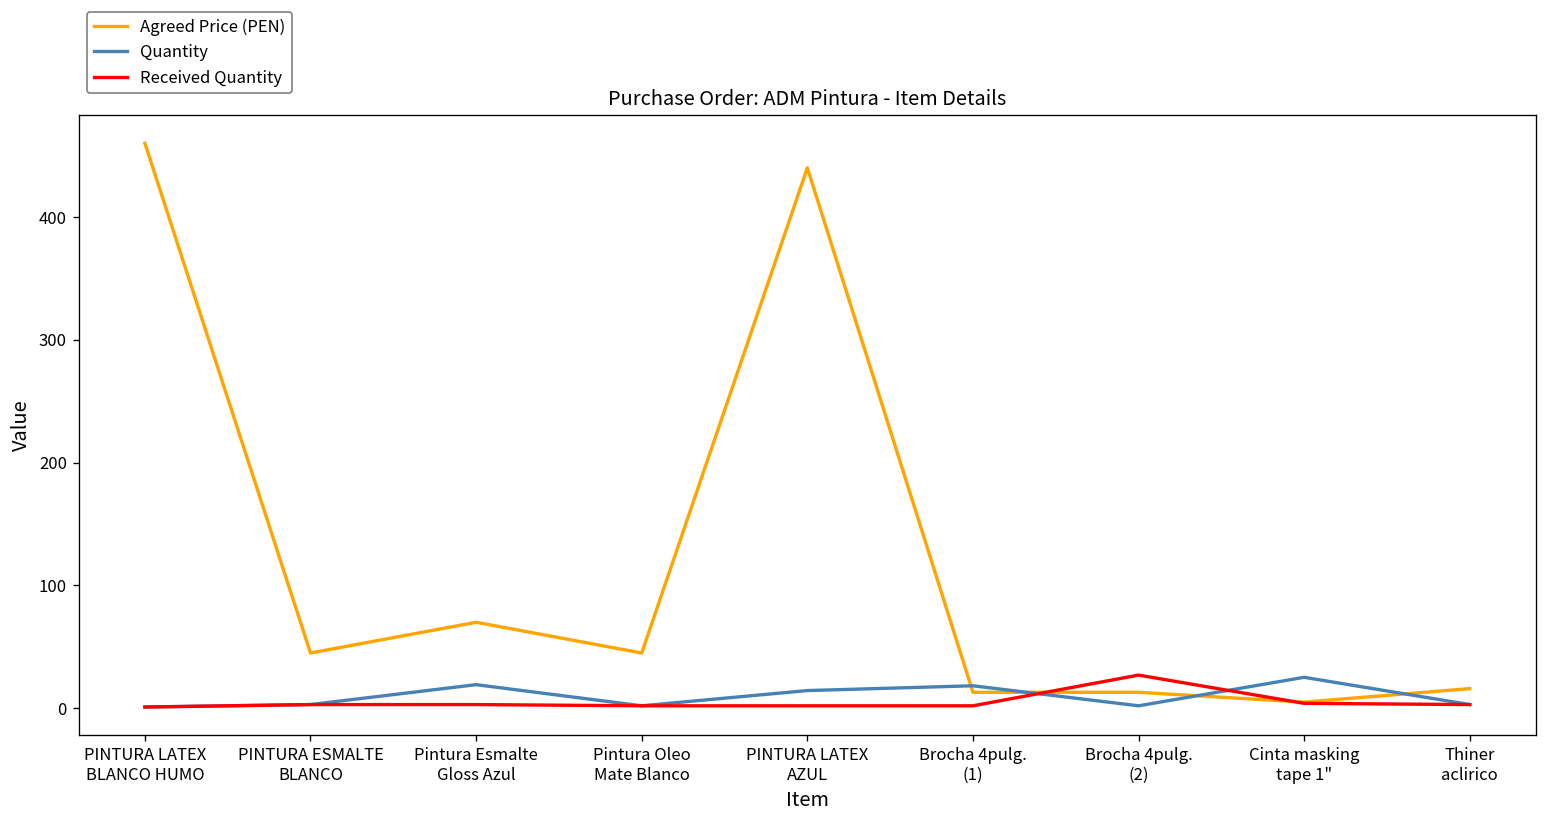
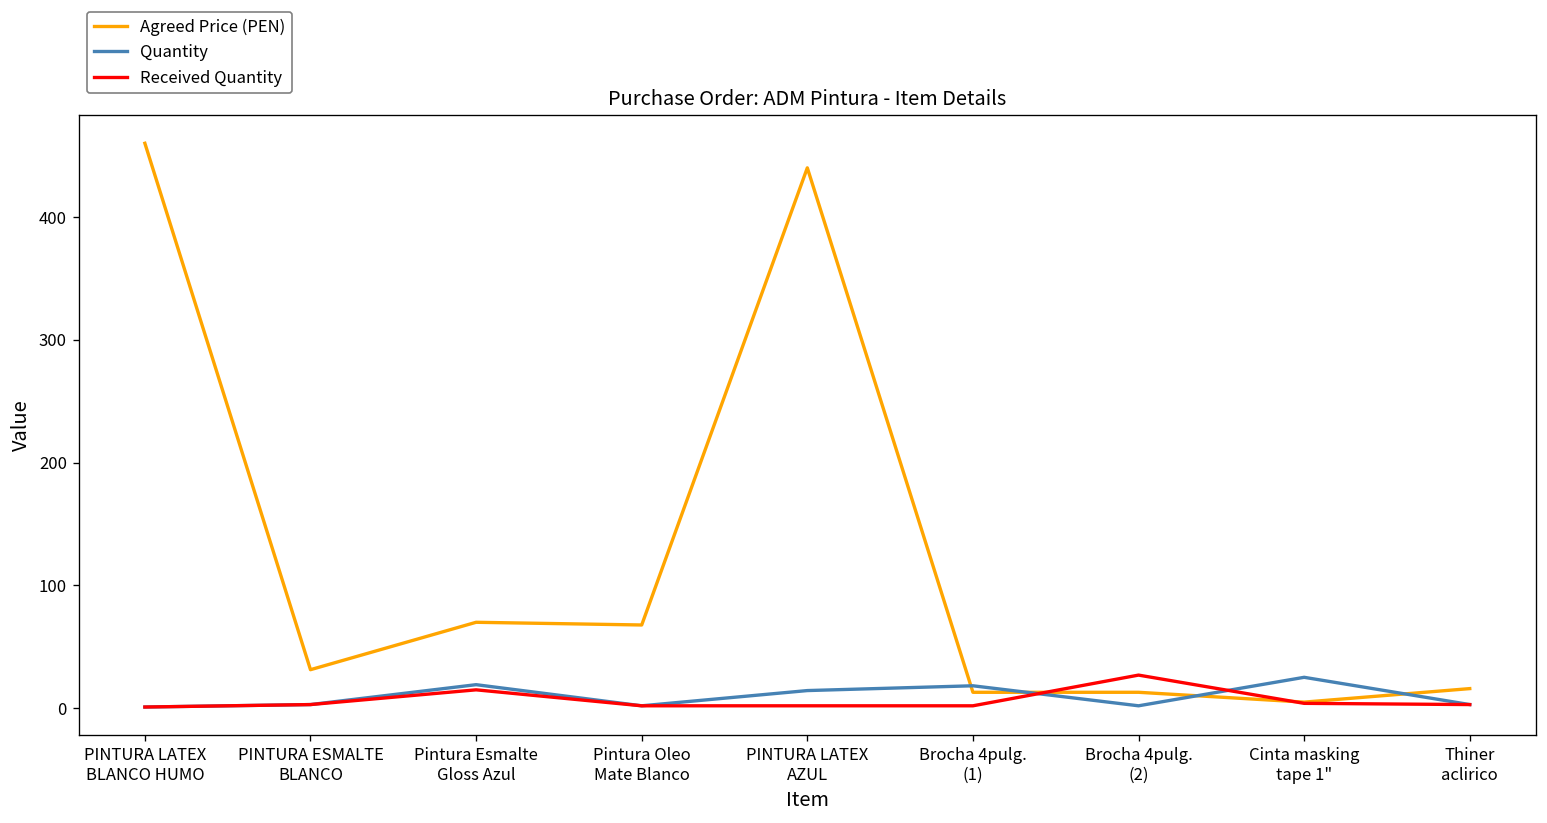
  {
    "Agreed Price (PEN)": {
      "PINTURA LATEX BLANCO HUMO": 460,
-     "PINTURA ESMALTE BLANCO": 45,
+     "PINTURA ESMALTE BLANCO": 31,
      "Pintura Esmalte Gloss Azul": 70,
-     "Pintura Oleo Mate Blanco": 45,
+     "Pintura Oleo Mate Blanco": 68,
      "PINTURA LATEX AZUL": 440,
      "Brocha 4pulg. (1)": 13,
      "Brocha 4pulg. (2)": 13,
      "Thiner aclirico": 16
    },
    "Quantity": {
      "Pintura Esmalte Gloss Azul": 19,
      "PINTURA LATEX AZUL": 14,
      "Brocha 4pulg. (1)": 18,
      "Brocha 4pulg. (2)": 2,
      "Cinta masking tape 1\"": 25
    },
    "Received Quantity": {
-     "Pintura Esmalte Gloss Azul": 3,
+     "Pintura Esmalte Gloss Azul": 15,
      "PINTURA LATEX AZUL": 2,
      "Brocha 4pulg. (1)": 2,
      "Brocha 4pulg. (2)": 27
    }
  }
